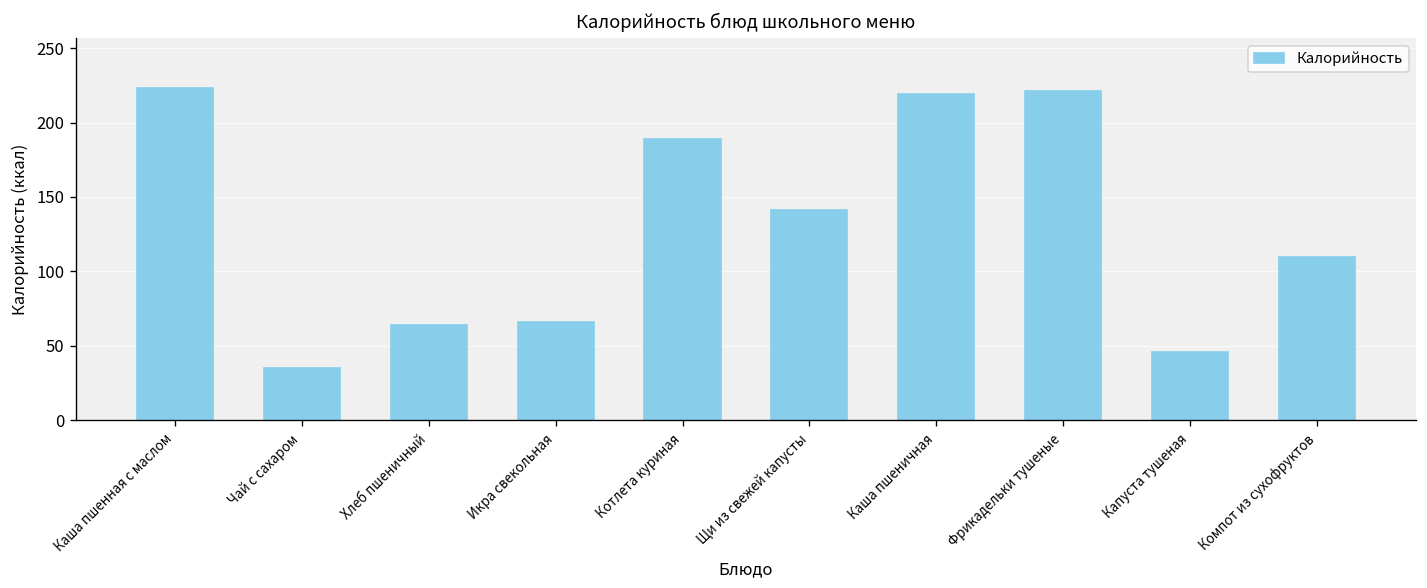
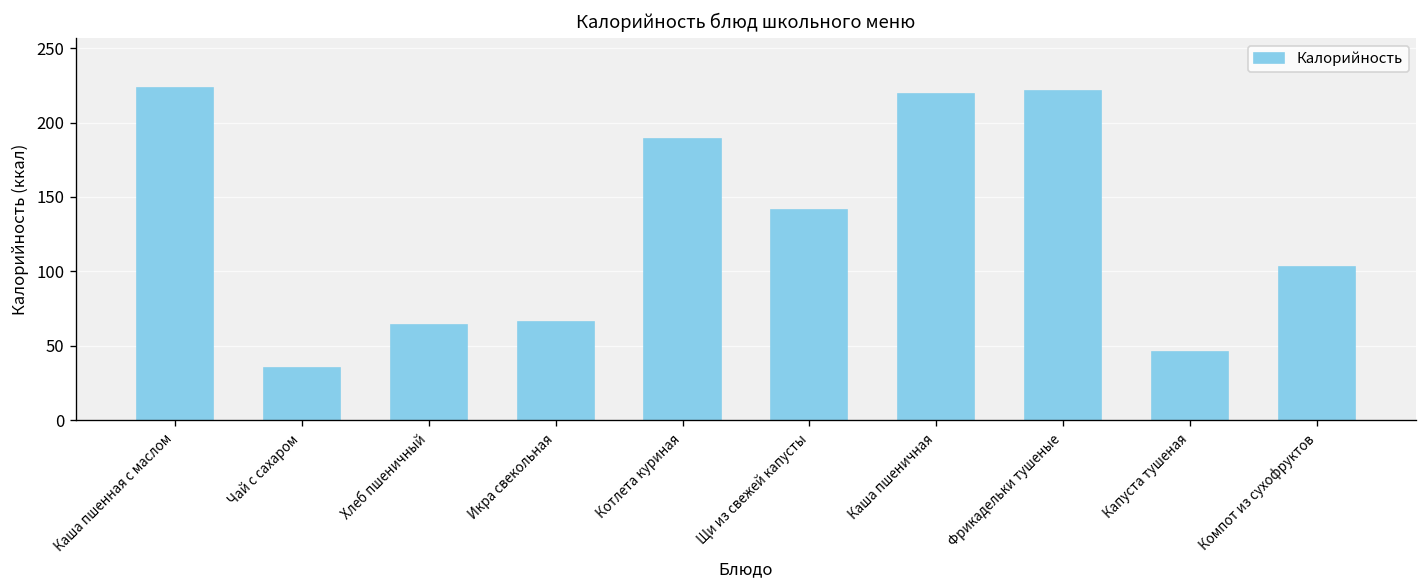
  {
    "Каша пшенная с маслом": 223,
    "Чай с сахаром": 35,
    "Хлеб пшеничный": 64,
    "Икра свекольная": 66,
    "Котлета куриная": 189,
    "Щи из свежей капусты": 141,
    "Каша пшеничная": 219,
    "Фрикадельки тушеные": 221,
    "Капуста тушеная": 46,
-   "Компот из сухофруктов": 110
+   "Компот из сухофруктов": 103
  }
